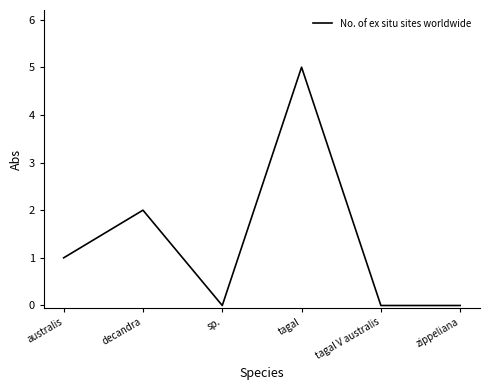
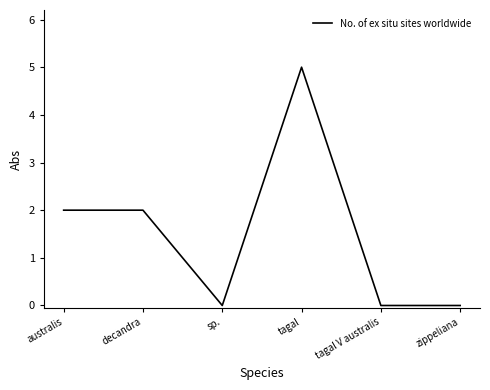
  {
-   "australis": 1,
+   "australis": 2,
    "decandra": 2,
    "sp.": 0,
    "tagal": 5,
    "tagal V australis": 0,
    "zippeliana": 0
  }
